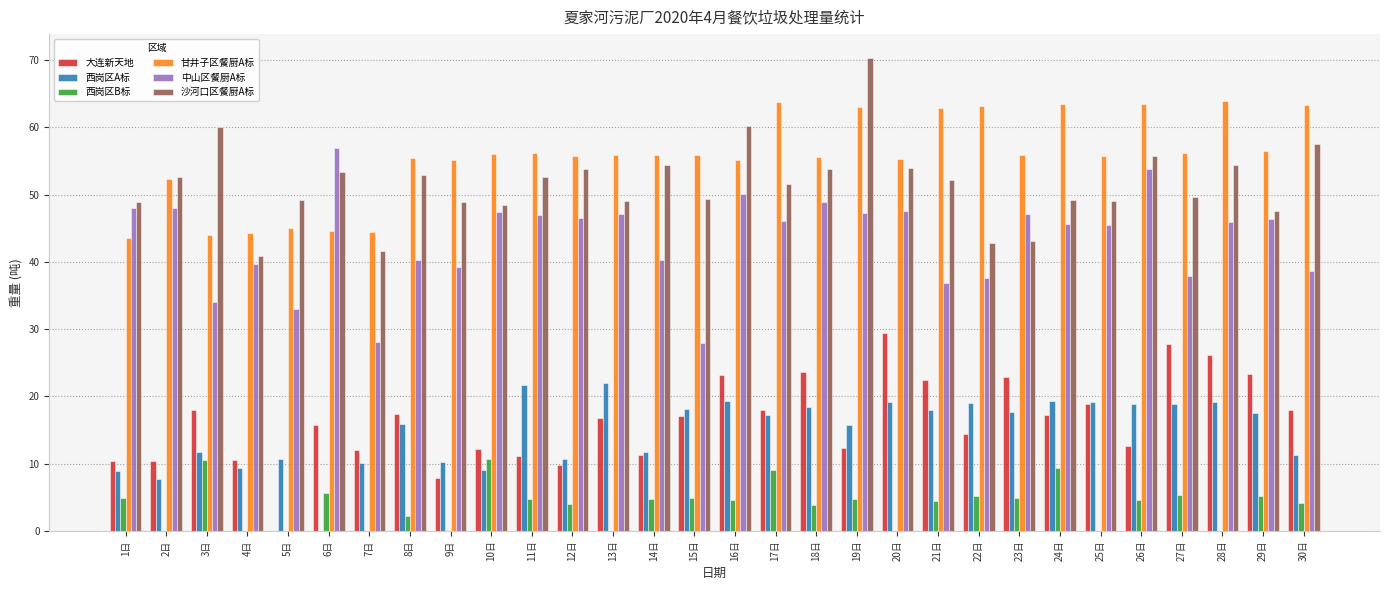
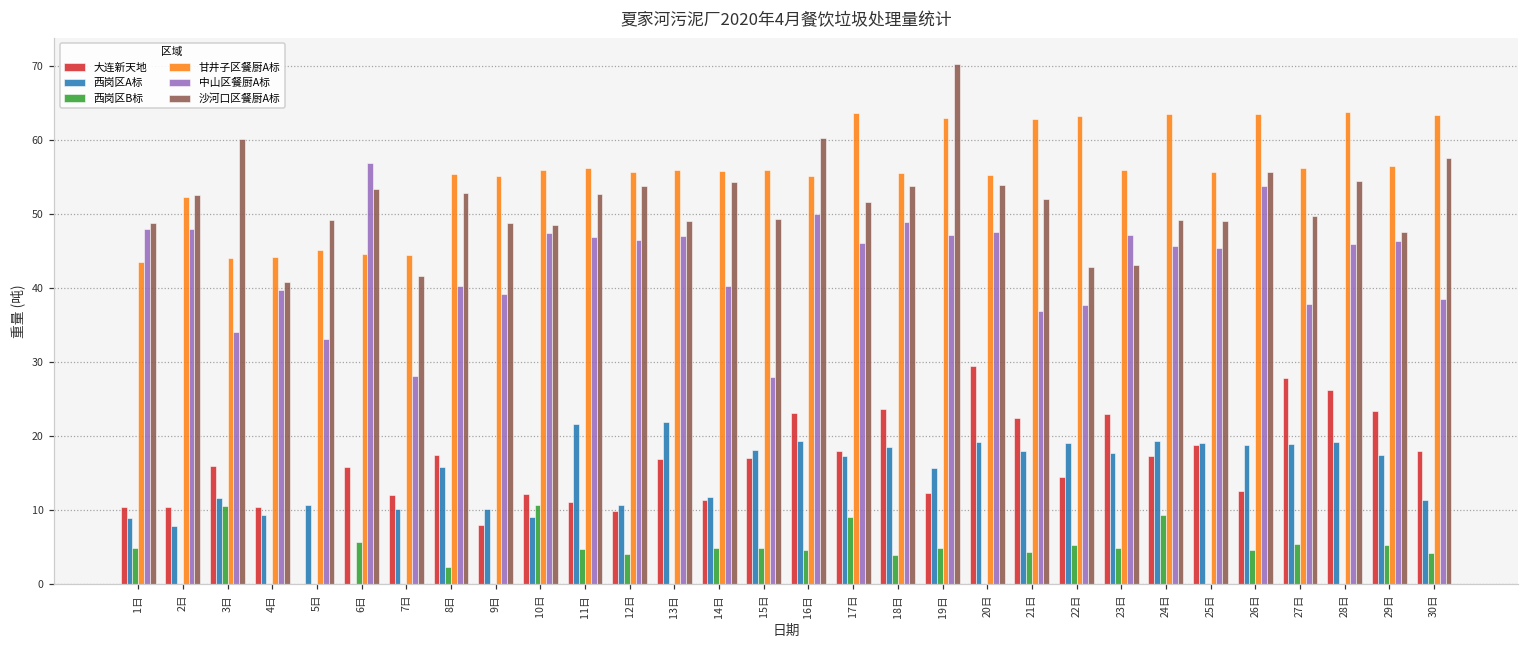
  {
    "大连新天地": {
      "1日": 10,
      "2日": 10,
-     "3日": 18,
+     "3日": 16,
      "4日": 10,
      "5日": 0,
      "6日": 16,
      "7日": 12,
      "8日": 17,
      "9日": 8,
      "10日": 12,
      "11日": 11,
      "12日": 10,
      "13日": 17,
      "14日": 11,
      "15日": 17,
      "16日": 23,
      "17日": 18,
      "18日": 24,
      "19日": 12,
      "20日": 30,
      "21日": 22,
      "22日": 14,
      "23日": 23,
      "24日": 17,
      "25日": 19,
      "26日": 13,
      "27日": 28,
      "28日": 26,
      "29日": 23,
      "30日": 18
    },
    "西岗区A标": {
      "1日": 9,
      "2日": 8,
      "3日": 12,
      "4日": 9,
      "5日": 11,
      "6日": 0,
      "7日": 10,
      "8日": 16,
      "9日": 10,
      "10日": 9,
      "11日": 22,
      "12日": 11,
      "13日": 22,
      "14日": 12,
      "15日": 18,
      "16日": 19,
      "17日": 17,
      "18日": 18,
      "19日": 16,
      "20日": 19,
      "21日": 18,
      "22日": 19,
      "23日": 18,
      "24日": 19,
      "25日": 19,
      "26日": 19,
      "27日": 19,
      "28日": 19,
      "29日": 18,
      "30日": 11
    },
    "西岗区B标": {
      "1日": 5,
      "2日": 0,
      "3日": 11,
      "4日": 0,
      "5日": 0,
      "6日": 6,
      "7日": 0,
      "8日": 2,
      "9日": 0,
      "10日": 11,
      "11日": 5,
      "12日": 4,
      "13日": 0,
      "14日": 5,
      "15日": 5,
      "16日": 5,
      "17日": 9,
      "18日": 4,
      "19日": 5,
      "20日": 0,
      "21日": 4,
      "22日": 5,
      "23日": 5,
      "24日": 9,
      "25日": 0,
      "26日": 5,
      "27日": 5,
      "28日": 0,
      "29日": 5,
      "30日": 4
    },
    "甘井子区餐厨A标": {
      "1日": 44,
      "2日": 52,
      "3日": 44,
      "4日": 44,
      "5日": 45,
      "6日": 45,
      "7日": 44,
      "8日": 55,
      "9日": 55,
      "10日": 56,
      "11日": 56,
      "12日": 56,
      "13日": 56,
      "14日": 56,
      "15日": 56,
      "16日": 55,
      "17日": 64,
      "18日": 56,
      "19日": 63,
      "20日": 55,
      "21日": 63,
      "22日": 63,
      "23日": 56,
      "24日": 63,
      "25日": 56,
      "26日": 64,
      "27日": 56,
      "28日": 64,
      "29日": 56,
      "30日": 63
    },
    "中山区餐厨A标": {
      "1日": 48,
      "2日": 48,
      "3日": 34,
      "4日": 40,
      "5日": 33,
      "6日": 57,
      "7日": 28,
      "8日": 40,
      "9日": 39,
      "10日": 47,
      "11日": 47,
      "12日": 47,
      "13日": 47,
      "14日": 40,
      "15日": 28,
      "16日": 50,
      "17日": 46,
      "18日": 49,
      "19日": 47,
      "20日": 48,
      "21日": 37,
      "22日": 38,
      "23日": 47,
      "24日": 46,
      "25日": 45,
      "26日": 54,
      "27日": 38,
      "28日": 46,
      "29日": 46,
      "30日": 39
    },
    "沙河口区餐厨A标": {
      "1日": 49,
      "2日": 53,
      "3日": 60,
      "4日": 41,
      "5日": 49,
      "6日": 53,
      "7日": 42,
      "8日": 53,
      "9日": 49,
      "10日": 48,
      "11日": 53,
      "12日": 54,
      "13日": 49,
      "14日": 54,
      "15日": 49,
      "16日": 60,
      "17日": 52,
      "18日": 54,
      "19日": 70,
      "20日": 54,
      "21日": 52,
      "22日": 43,
      "23日": 43,
      "24日": 49,
      "25日": 49,
      "26日": 56,
      "27日": 50,
      "28日": 54,
      "29日": 48,
      "30日": 58
    }
  }
